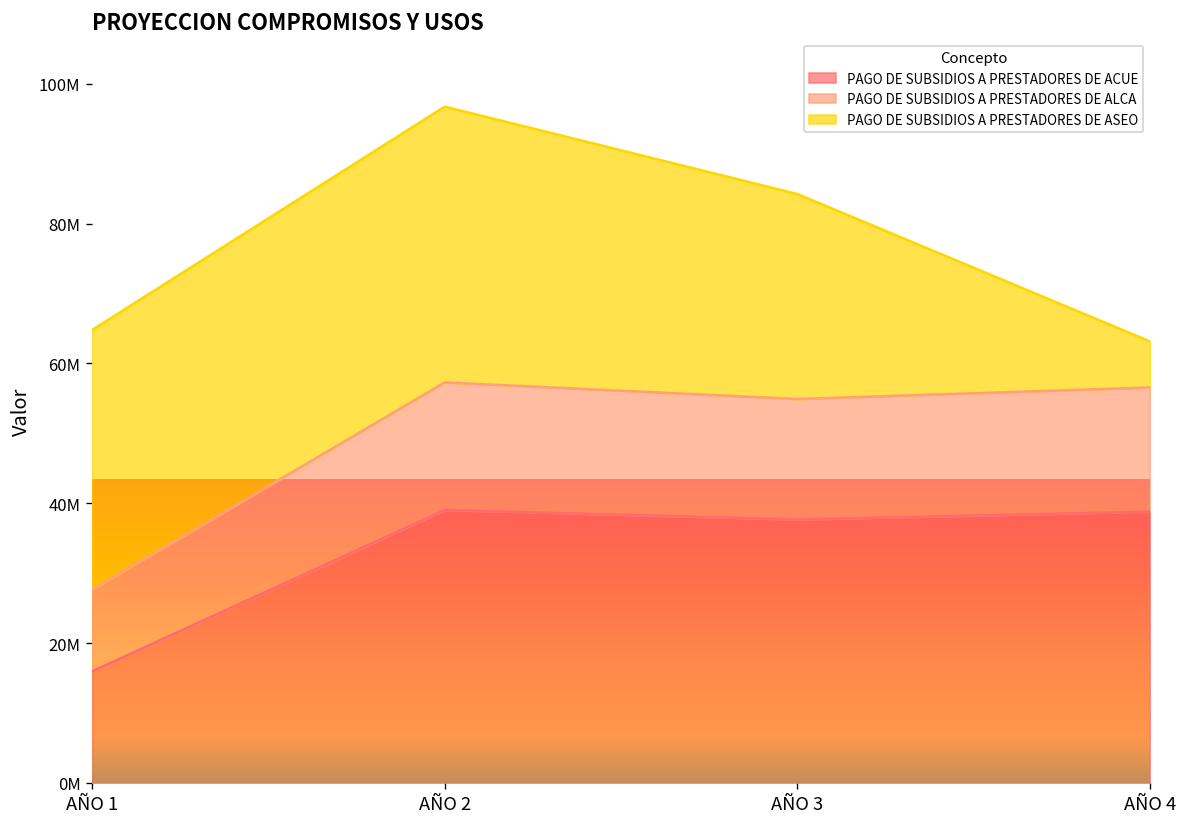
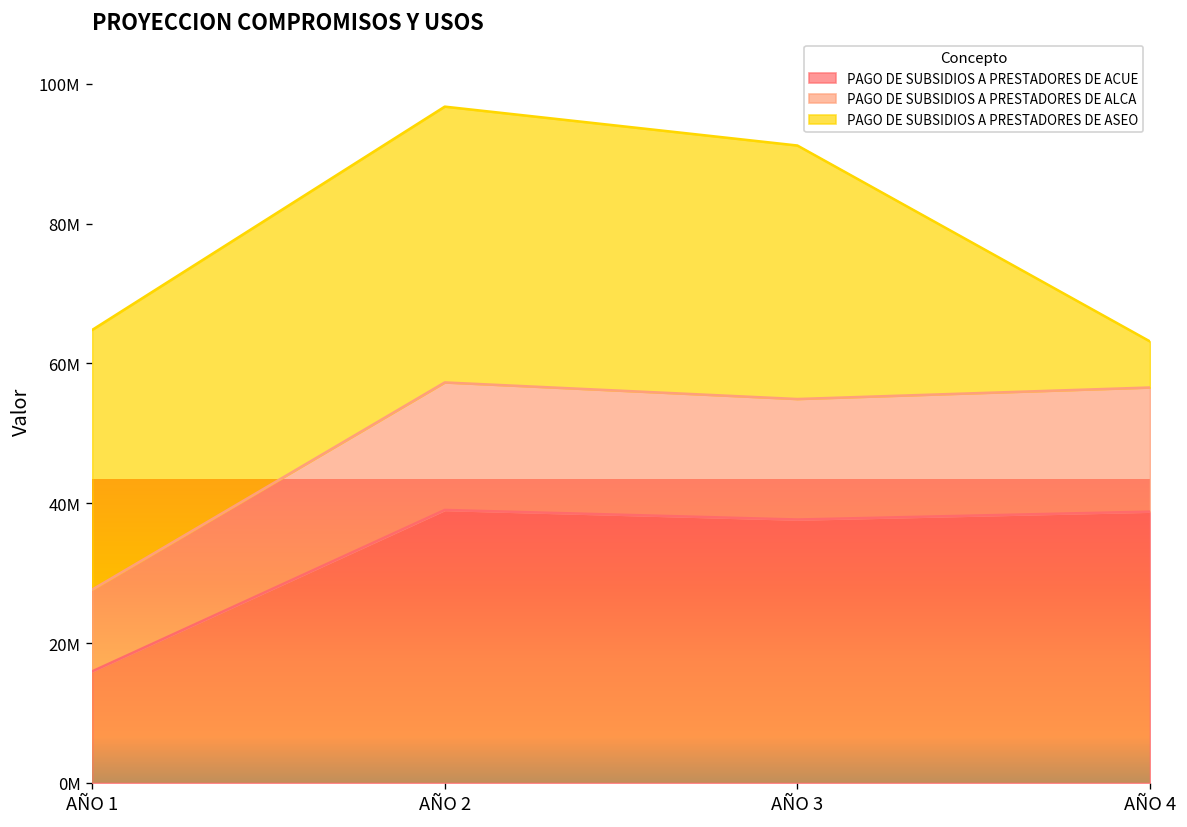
  {
    "PAGO DE SUBSIDIOS A PRESTADORES DE ASEO": {
      "AÑO 1": 37000000,
      "AÑO 2": 39000000,
-     "AÑO 3": 29000000,
+     "AÑO 3": 36000000,
      "AÑO 4": 7000000
    }
  }
